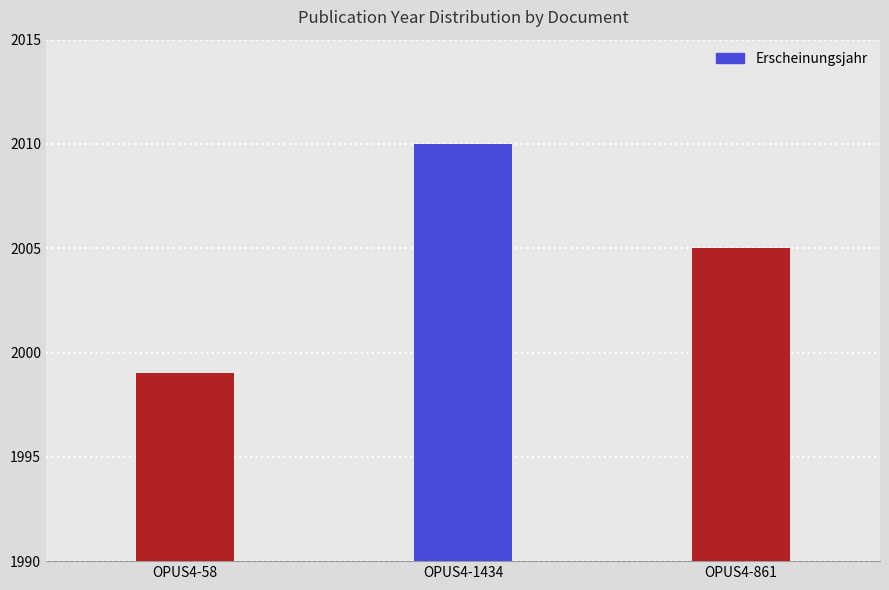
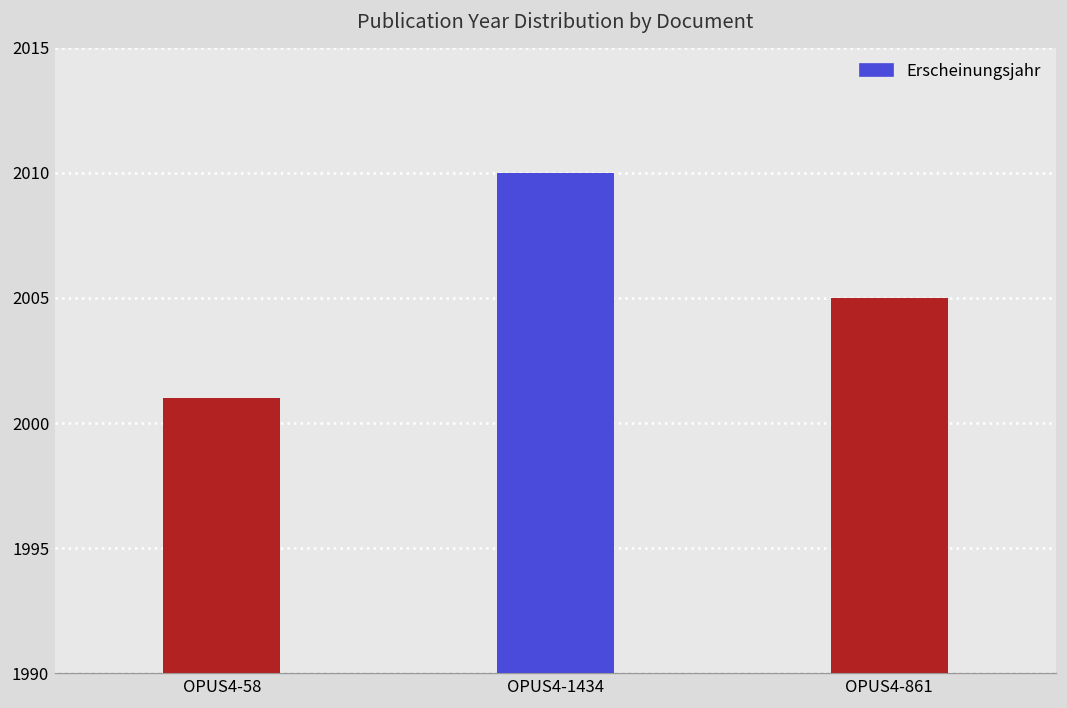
  {
-   "OPUS4-58": 1999,
+   "OPUS4-58": 2001,
    "OPUS4-1434": 2010,
    "OPUS4-861": 2005
  }
